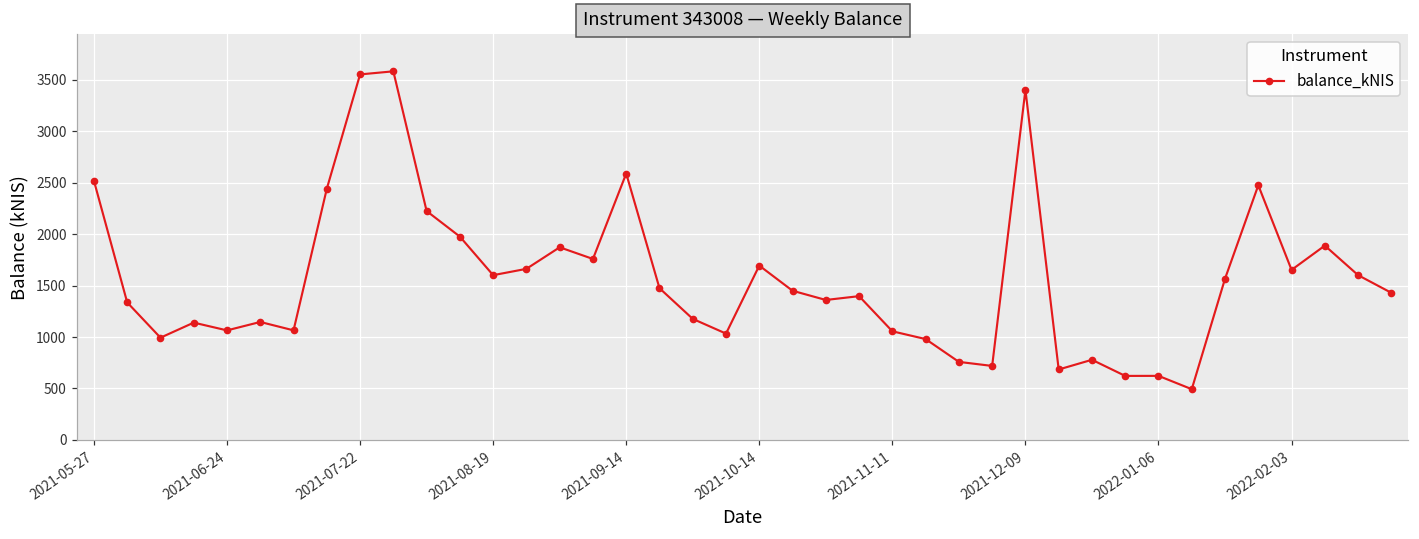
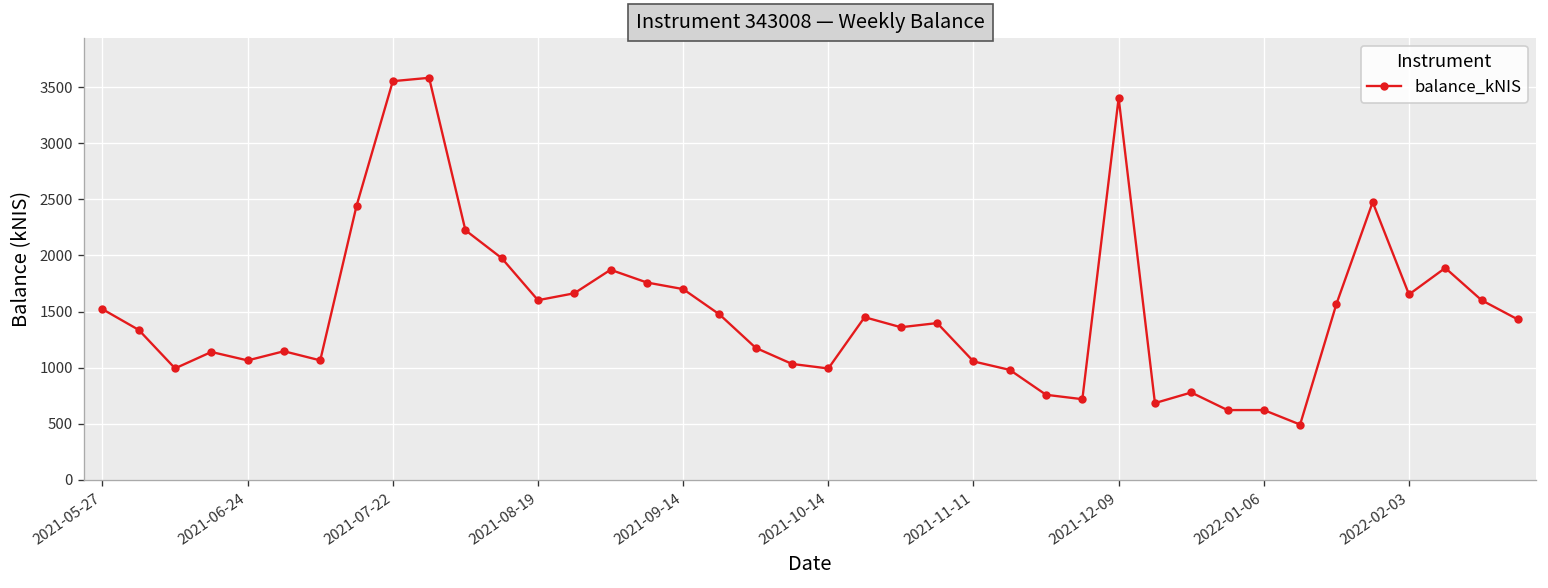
  {
-   "2021-05-27": 2500,
+   "2021-05-27": 1500,
    "2021-06-24": 1100,
    "2021-07-22": 3600,
    "2021-08-19": 1600,
-   "2021-09-14": 2600,
-   "2021-10-14": 1700,
+   "2021-09-14": 1700,
+   "2021-10-14": 1000,
    "2021-11-11": 1100,
    "2021-12-09": 3400,
    "2022-01-06": 600,
    "2022-02-03": 1700
  }
